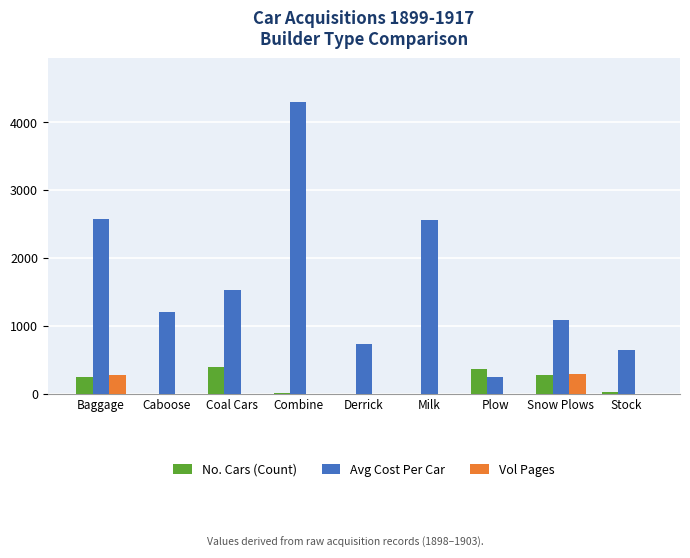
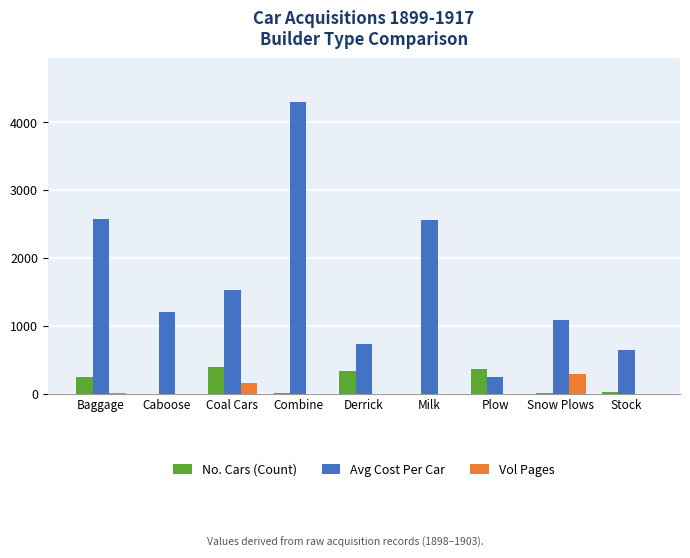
  {
    "No. Cars (Count)": {
      "Baggage": 200,
      "Coal Cars": 400,
-     "Derrick": 0,
+     "Derrick": 300,
      "Plow": 400,
-     "Snow Plows": 300
+     "Snow Plows": 0
    },
    "Avg Cost Per Car": {
      "Baggage": 2600,
      "Caboose": 1200,
      "Coal Cars": 1500,
      "Combine": 4300,
      "Derrick": 700,
      "Milk": 2600,
      "Plow": 300,
      "Snow Plows": 1100,
      "Stock": 600
    },
    "Vol Pages": {
-     "Baggage": 300,
-     "Coal Cars": 0,
+     "Baggage": 0,
+     "Coal Cars": 200,
      "Snow Plows": 300
    }
  }
